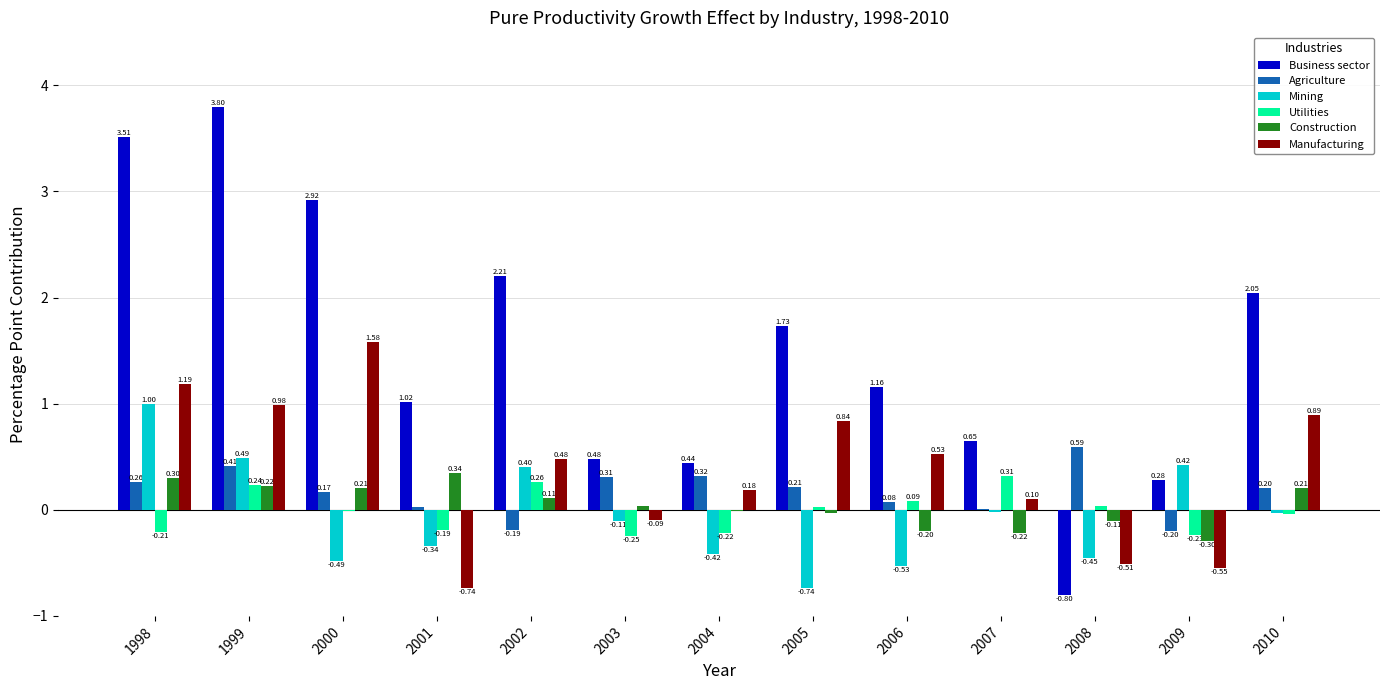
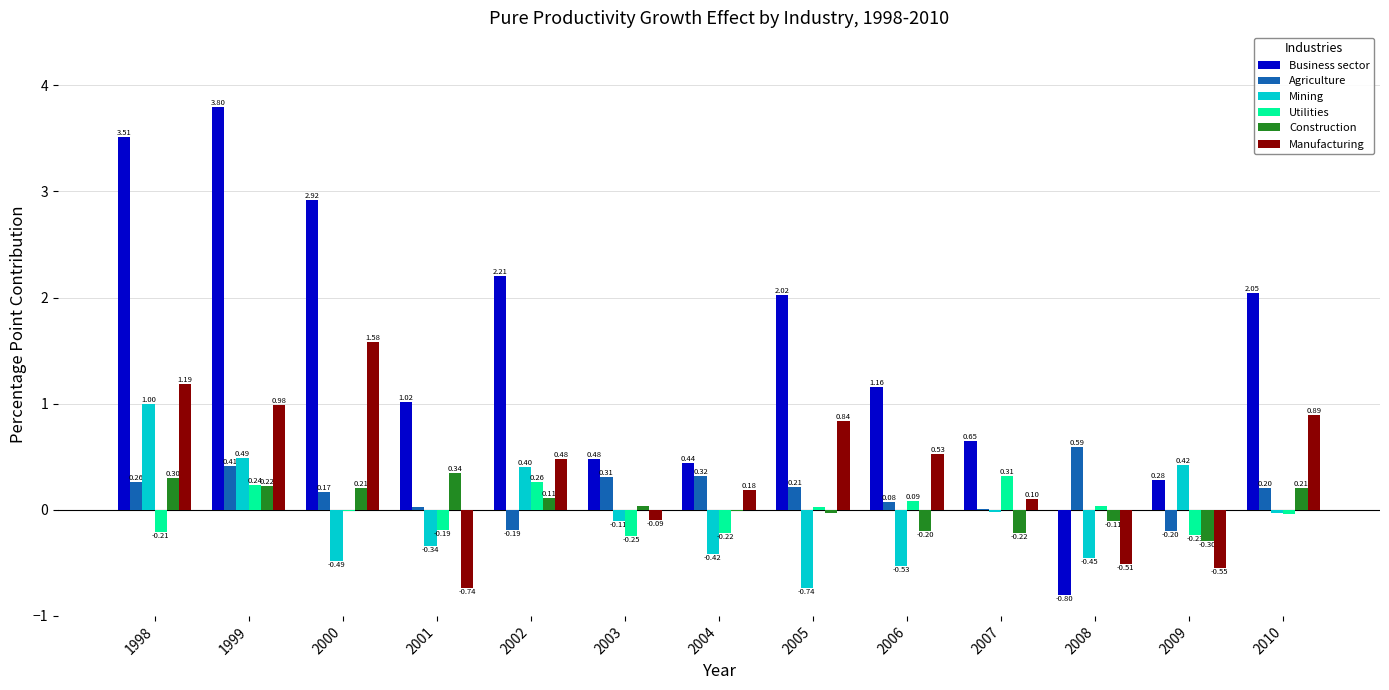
  {
    "Business sector": {
      "1998": 3.51,
      "1999": 3.80,
      "2000": 2.92,
      "2001": 1.02,
      "2002": 2.21,
      "2003": 0.48,
      "2004": 0.44,
-     "2005": 1.73,
+     "2005": 2.02,
      "2006": 1.16,
      "2007": 0.65,
      "2008": -0.80,
      "2009": 0.28,
      "2010": 2.05
    },
    "Agriculture": {
      "1998": 0.26,
      "1999": 0.41,
      "2000": 0.17,
      "2002": -0.19,
      "2003": 0.31,
      "2004": 0.32,
      "2005": 0.21,
      "2006": 0.08,
      "2008": 0.59,
      "2009": -0.20,
      "2010": 0.20
    },
    "Mining": {
      "1998": 1.00,
      "1999": 0.49,
      "2000": -0.49,
      "2001": -0.34,
      "2002": 0.40,
      "2003": -0.11,
      "2004": -0.42,
      "2005": -0.74,
      "2006": -0.53,
      "2008": -0.45,
      "2009": 0.42
    },
    "Utilities": {
      "1998": -0.21,
      "2001": -0.19,
      "2002": 0.26,
      "2003": -0.25,
      "2004": -0.22,
      "2006": 0.09,
      "2007": 0.31,
      "2009": -0.23
    },
    "Construction": {
      "1998": 0.30,
      "2000": 0.21,
      "2001": 0.34,
      "2002": 0.11,
      "2006": -0.20,
      "2007": -0.22,
      "2008": -0.11,
      "2009": -0.30,
      "2010": 0.21
    },
    "Manufacturing": {
      "1998": 1.19,
      "1999": 0.98,
      "2000": 1.58,
      "2001": -0.74,
      "2002": 0.48,
      "2003": -0.09,
      "2004": 0.18,
      "2005": 0.84,
      "2006": 0.53,
      "2007": 0.10,
      "2008": -0.51,
      "2009": -0.55,
      "2010": 0.89
    }
  }
